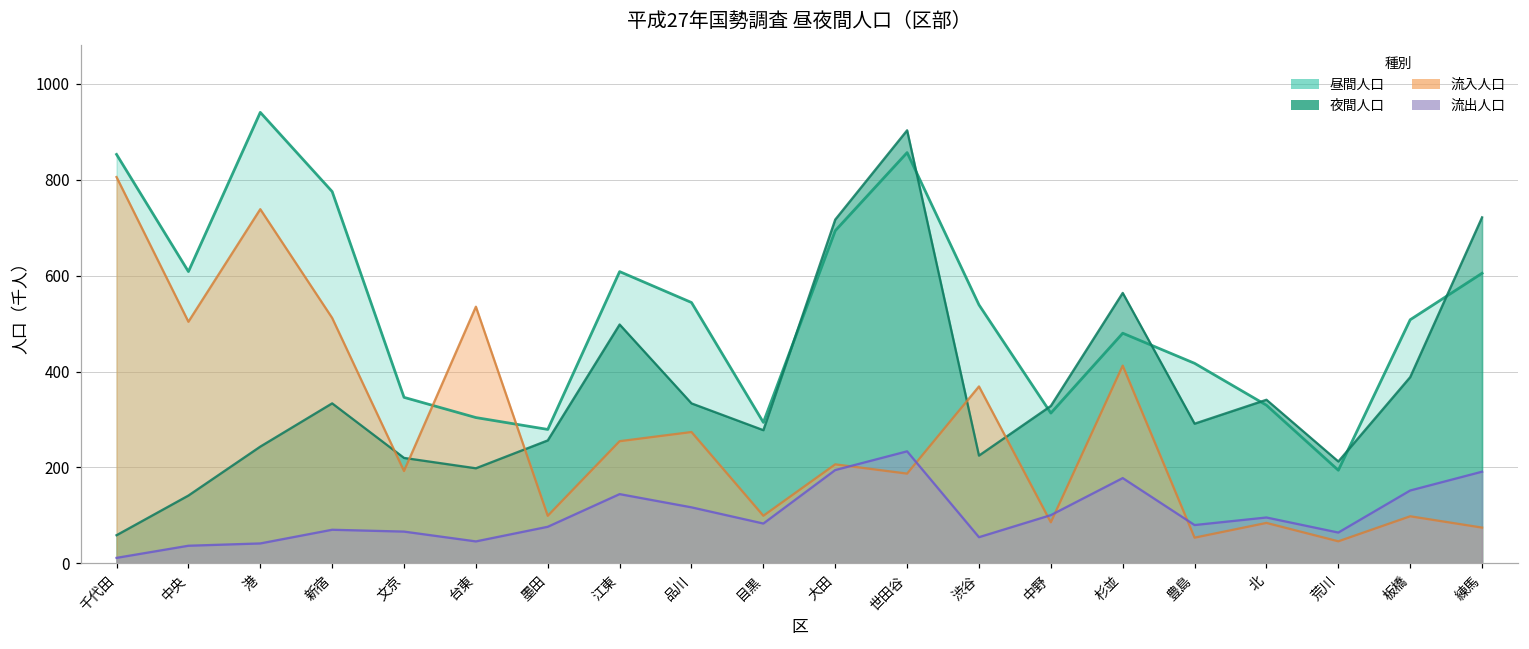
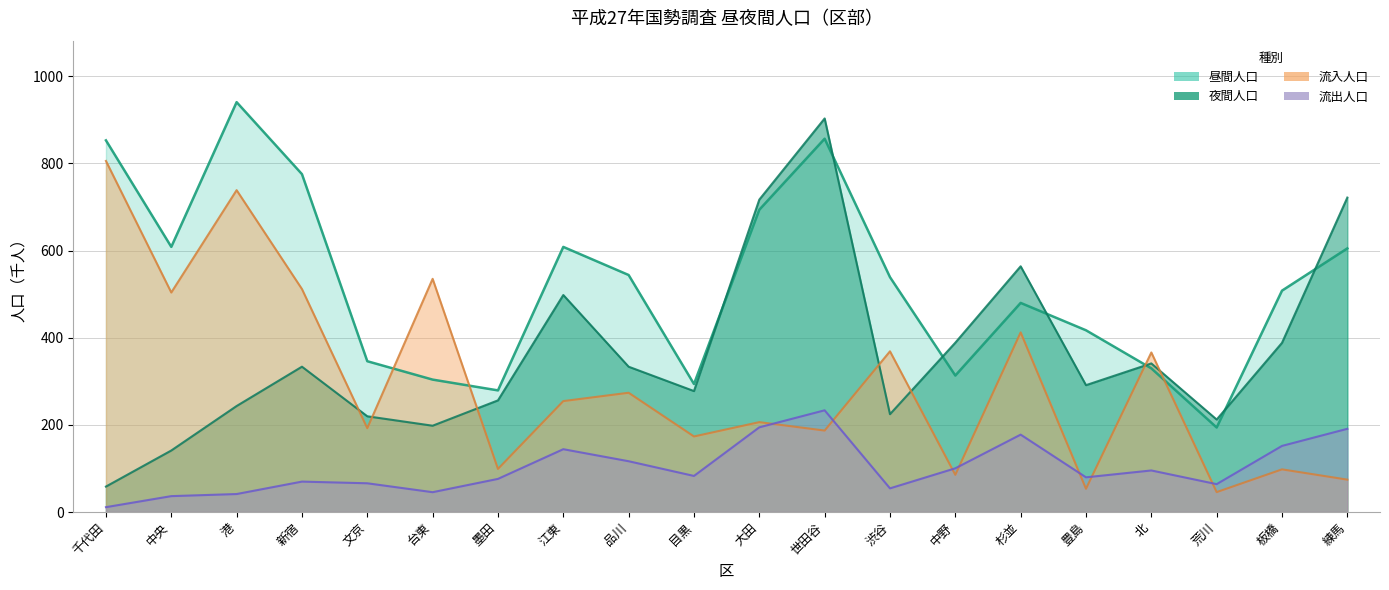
  {
    "夜間人口": {
      "千代田": 60,
      "中央": 140,
      "港": 240,
      "新宿": 330,
      "文京": 220,
      "台東": 200,
      "墨田": 260,
      "江東": 500,
      "品川": 330,
      "目黒": 280,
      "大田": 720,
      "世田谷": 900,
      "渋谷": 220,
-     "中野": 330,
+     "中野": 390,
      "杉並": 560,
      "豊島": 290,
      "北": 340,
      "荒川": 210,
      "板橋": 390,
      "練馬": 720
    },
    "流入人口": {
      "千代田": 810,
      "中央": 500,
      "港": 740,
      "新宿": 510,
      "文京": 190,
      "台東": 540,
      "墨田": 100,
      "江東": 250,
      "品川": 270,
-     "目黒": 100,
+     "目黒": 170,
      "大田": 210,
      "世田谷": 190,
      "渋谷": 370,
      "中野": 90,
      "杉並": 410,
      "豊島": 50,
-     "北": 80,
+     "北": 370,
      "荒川": 50,
      "板橋": 100,
      "練馬": 70
    }
  }
